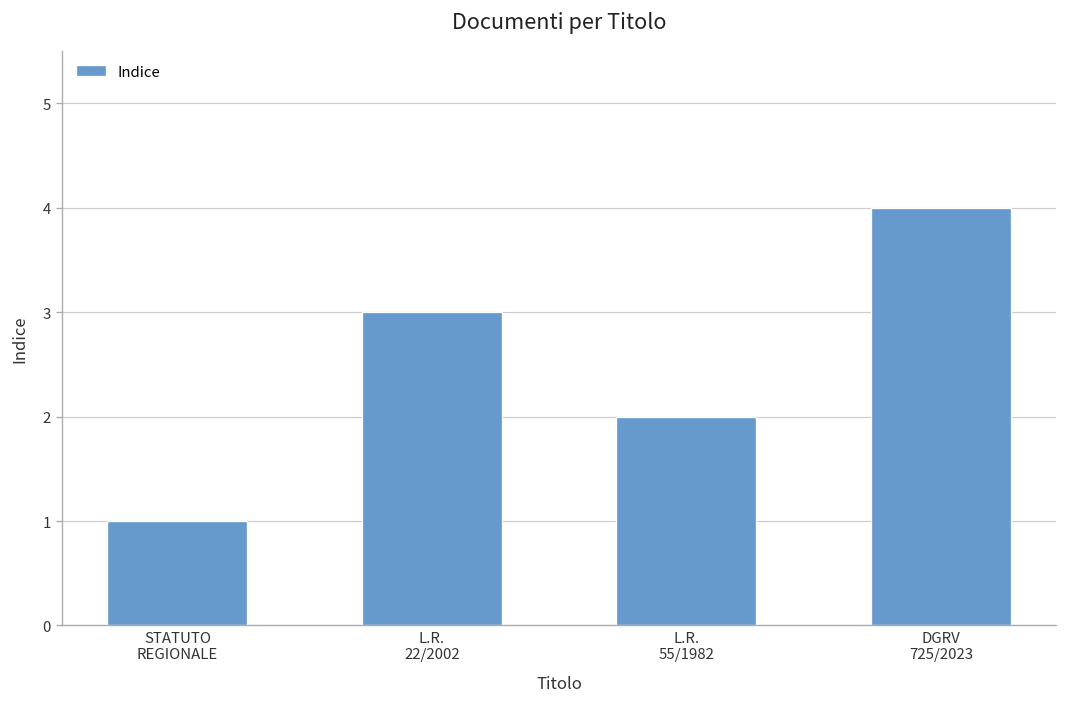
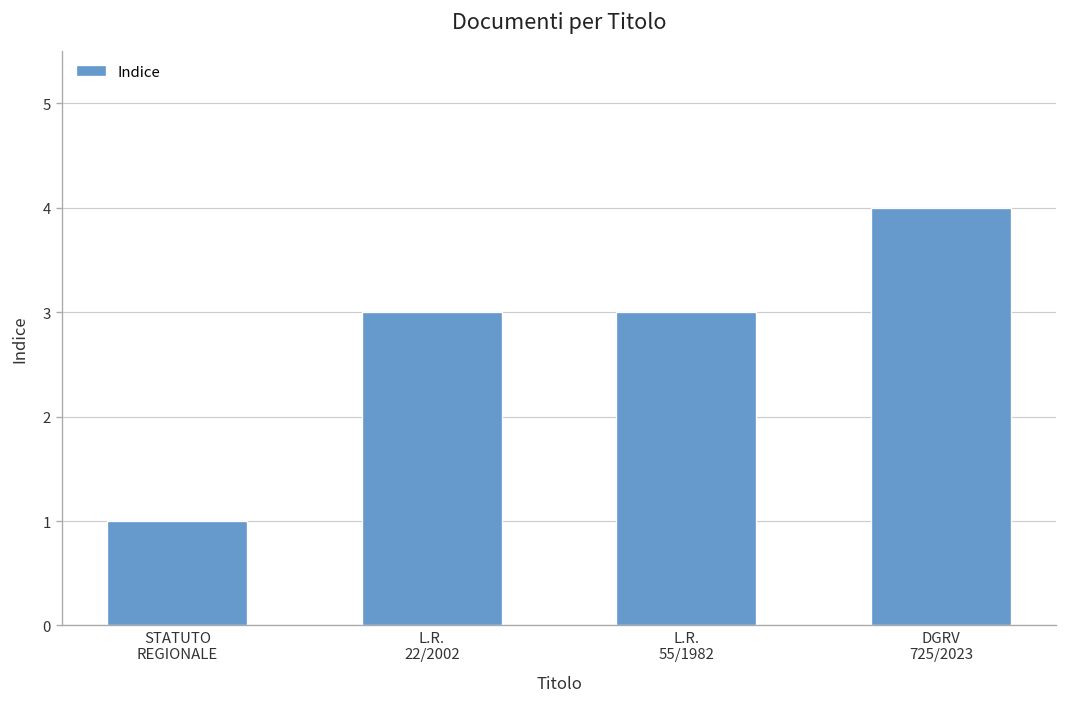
  {
    "STATUTO REGIONALE": 1,
    "L.R. 22/2002": 3,
-   "L.R. 55/1982": 2,
+   "L.R. 55/1982": 3,
    "DGRV 725/2023": 4
  }
